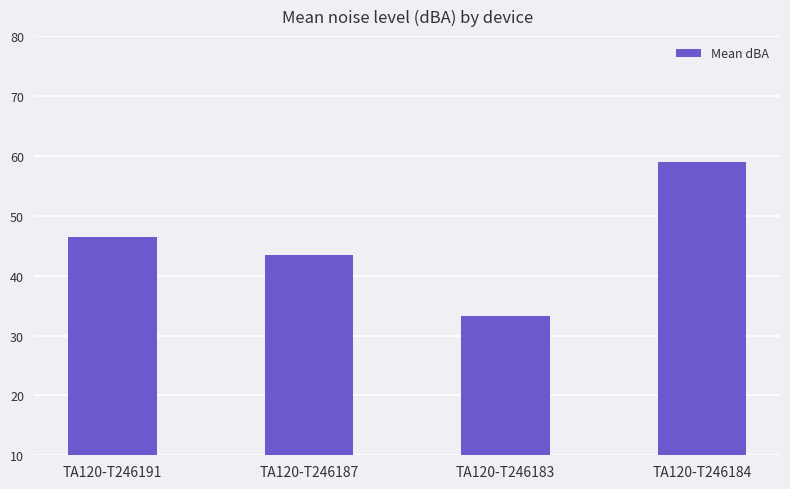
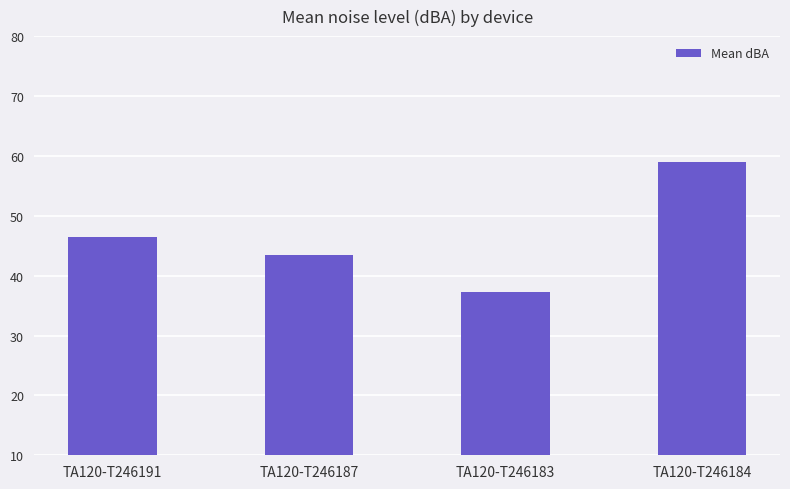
  {
    "TA120-T246191": 47,
    "TA120-T246187": 44,
-   "TA120-T246183": 33,
+   "TA120-T246183": 37,
    "TA120-T246184": 59
  }
